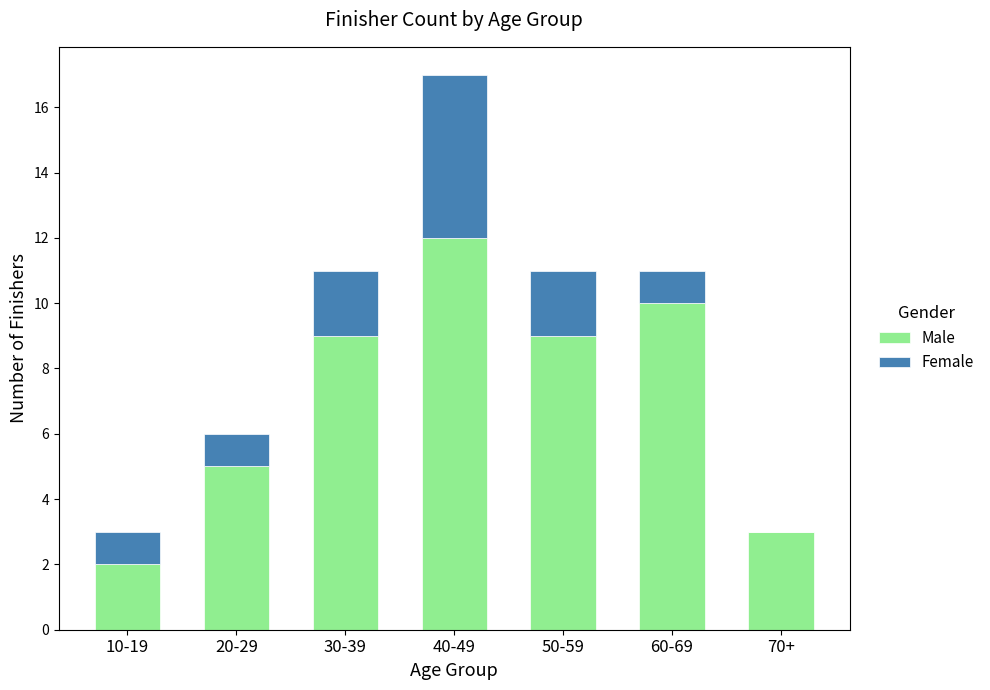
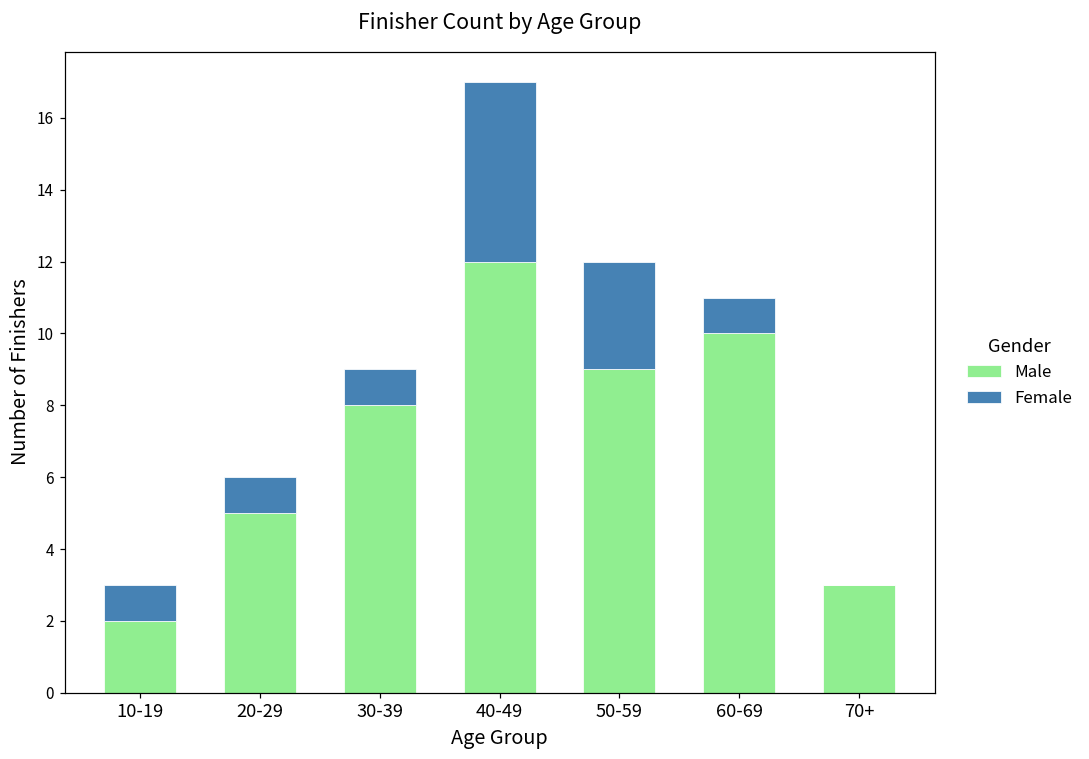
  {
    "Male": {
      "10-19": 2,
      "20-29": 5,
-     "30-39": 9,
+     "30-39": 8,
      "40-49": 12,
      "50-59": 9,
      "60-69": 10,
      "70+": 3
    },
    "Female": {
      "10-19": 1,
      "20-29": 1,
-     "30-39": 2,
+     "30-39": 1,
      "40-49": 5,
-     "50-59": 2,
+     "50-59": 3,
      "60-69": 1,
      "70+": 0
    }
  }
